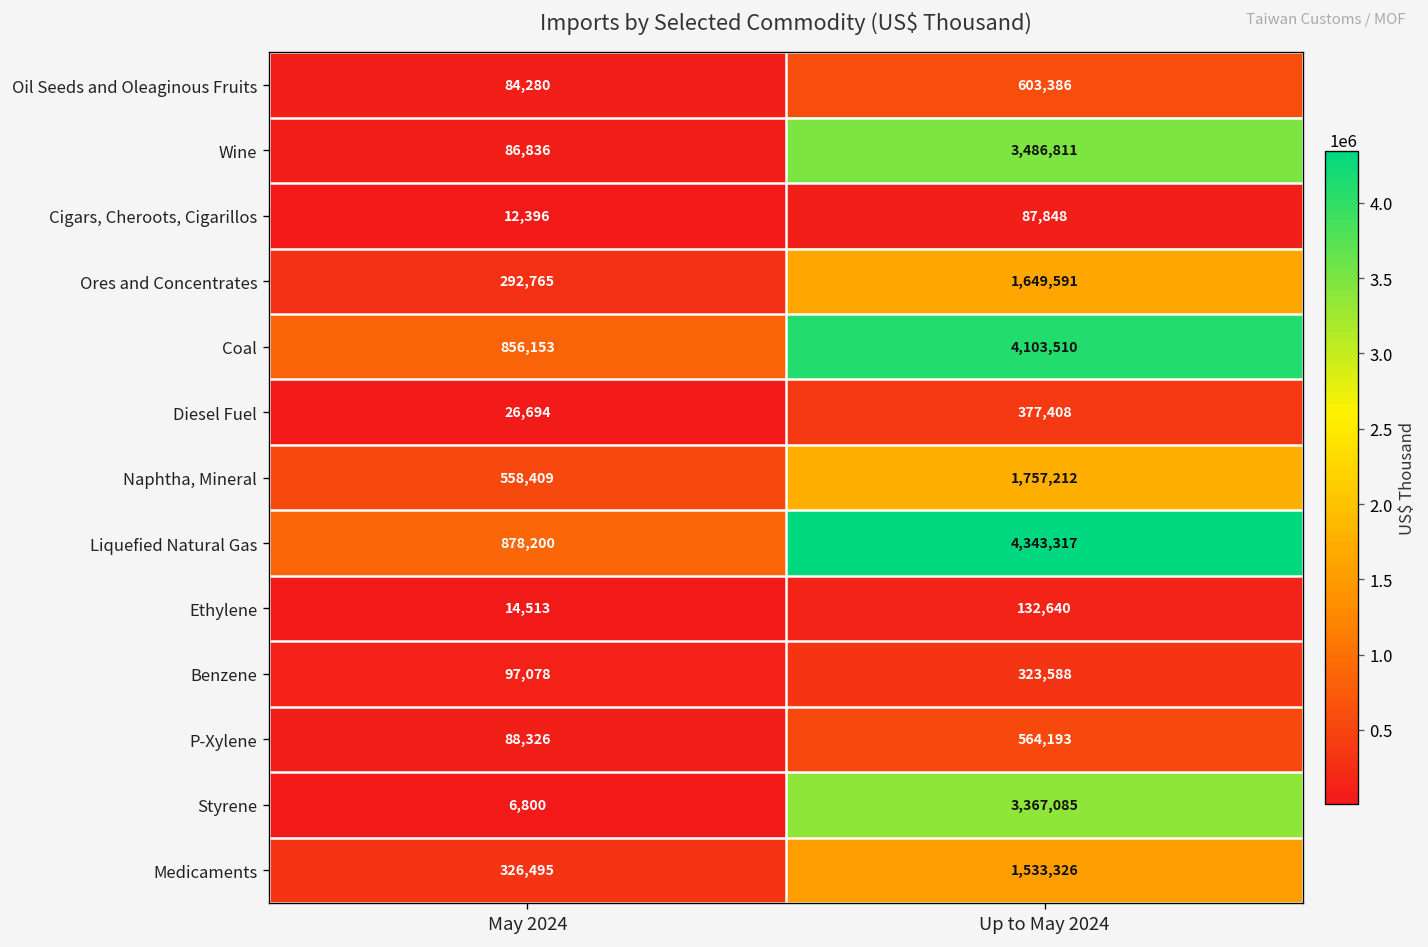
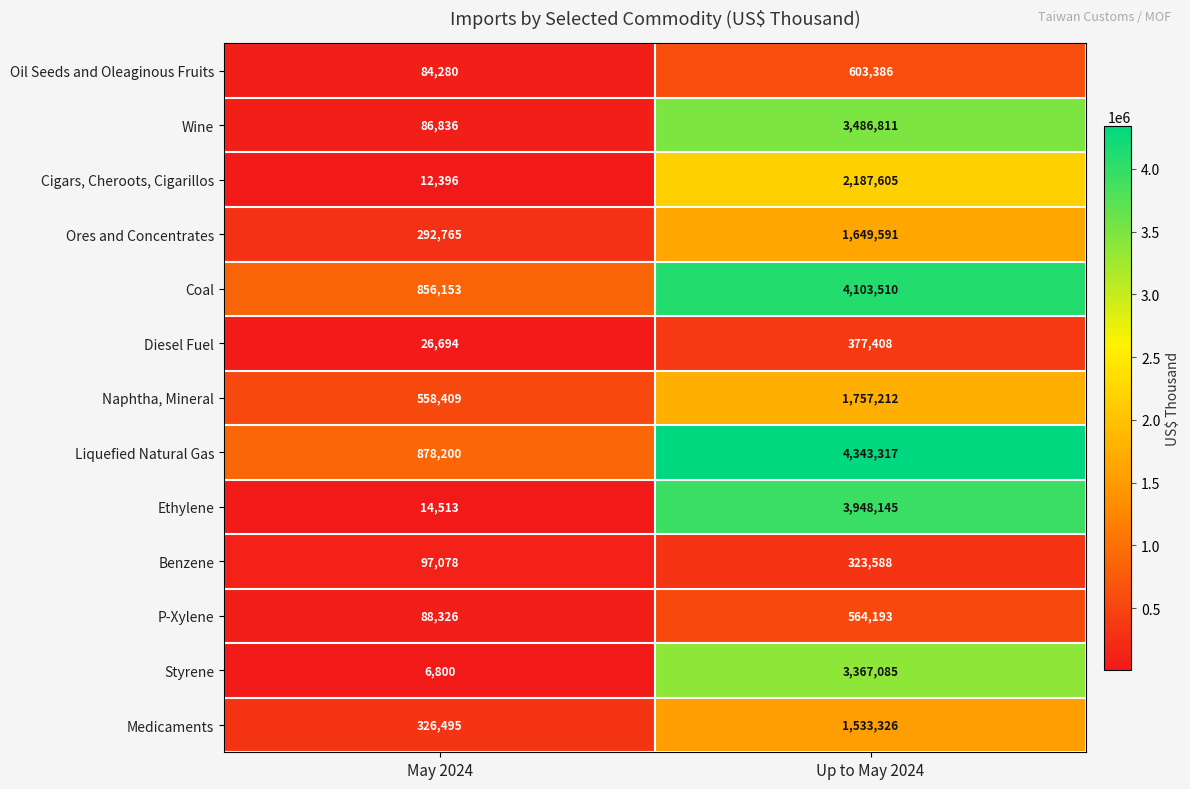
  {
    "Oil Seeds and Oleaginous Fruits": {
      "May 2024": "84,280",
      "Up to May 2024": "603,386"
    },
    "Wine": {
      "May 2024": "86,836",
      "Up to May 2024": "3,486,811"
    },
    "Cigars, Cheroots, Cigarillos": {
      "May 2024": "12,396",
-     "Up to May 2024": "87,848"
+     "Up to May 2024": "2,187,605"
    },
    "Ores and Concentrates": {
      "May 2024": "292,765",
      "Up to May 2024": "1,649,591"
    },
    "Coal": {
      "May 2024": "856,153",
      "Up to May 2024": "4,103,510"
    },
    "Diesel Fuel": {
      "May 2024": "26,694",
      "Up to May 2024": "377,408"
    },
    "Naphtha, Mineral": {
      "May 2024": "558,409",
      "Up to May 2024": "1,757,212"
    },
    "Liquefied Natural Gas": {
      "May 2024": "878,200",
      "Up to May 2024": "4,343,317"
    },
    "Ethylene": {
      "May 2024": "14,513",
-     "Up to May 2024": "132,640"
+     "Up to May 2024": "3,948,145"
    },
    "Benzene": {
      "May 2024": "97,078",
      "Up to May 2024": "323,588"
    },
    "P-Xylene": {
      "May 2024": "88,326",
      "Up to May 2024": "564,193"
    },
    "Styrene": {
      "May 2024": "6,800",
      "Up to May 2024": "3,367,085"
    },
    "Medicaments": {
      "May 2024": "326,495",
      "Up to May 2024": "1,533,326"
    }
  }
